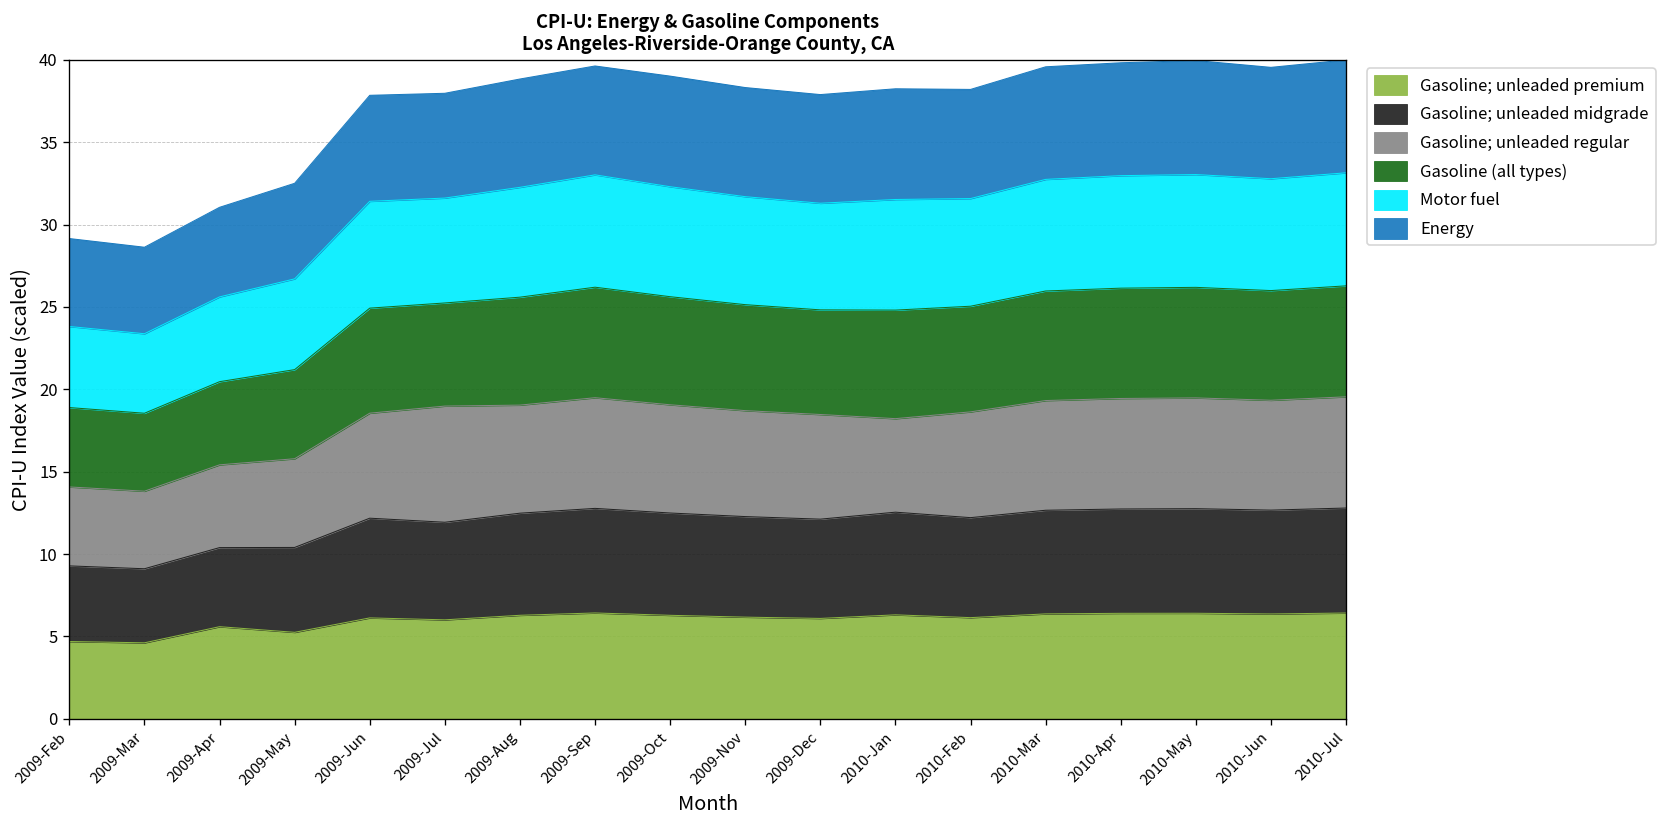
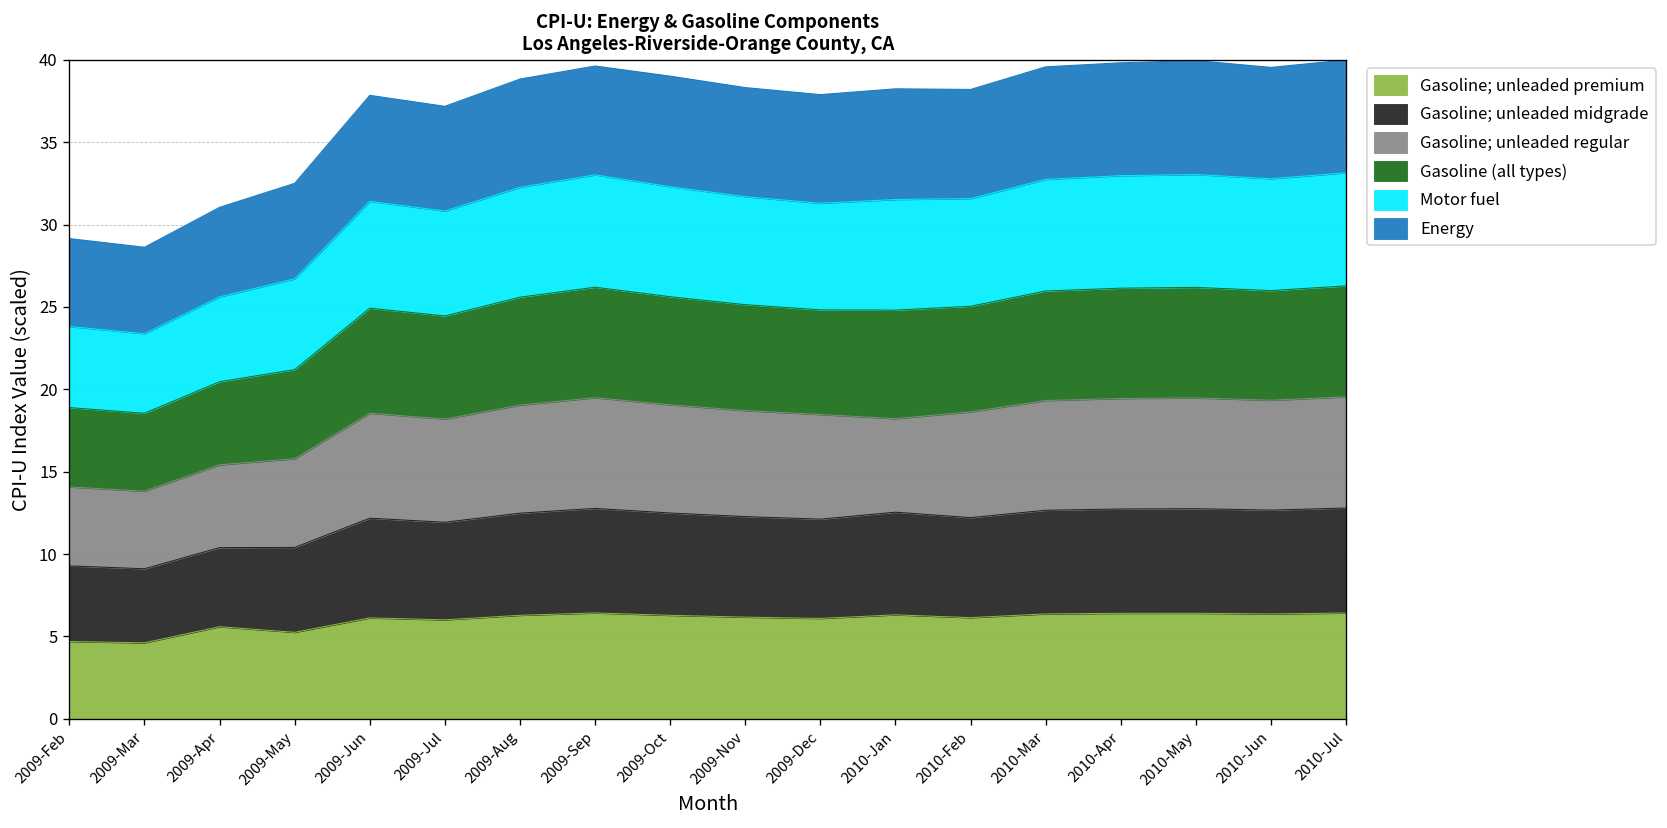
  {
    "Gasoline; unleaded premium": {
      "2009-Feb": 4.7,
      "2009-Mar": 4.6,
      "2009-Apr": 5.6,
      "2009-May": 5.2,
      "2009-Jun": 6.1,
      "2009-Jul": 6.0,
      "2009-Aug": 6.3,
      "2009-Sep": 6.4,
      "2009-Oct": 6.3,
      "2009-Nov": 6.2,
      "2009-Dec": 6.1,
      "2010-Jan": 6.3,
      "2010-Feb": 6.1,
      "2010-Mar": 6.4,
      "2010-Apr": 6.4,
      "2010-May": 6.4,
      "2010-Jun": 6.4,
      "2010-Jul": 6.4
    },
    "Gasoline; unleaded midgrade": {
      "2009-Feb": 4.6,
      "2009-Mar": 4.5,
      "2009-Apr": 4.8,
      "2009-May": 5.2,
      "2009-Jun": 6.1,
      "2009-Jul": 5.9,
      "2009-Aug": 6.2,
      "2009-Sep": 6.3,
      "2009-Oct": 6.2,
      "2009-Nov": 6.1,
      "2009-Dec": 6.0,
      "2010-Jan": 6.2,
      "2010-Feb": 6.1,
      "2010-Mar": 6.3,
      "2010-Apr": 6.3,
      "2010-May": 6.3,
      "2010-Jun": 6.3,
      "2010-Jul": 6.4
    },
    "Gasoline; unleaded regular": {
      "2009-Feb": 4.8,
      "2009-Mar": 4.7,
      "2009-Apr": 5.0,
      "2009-May": 5.4,
      "2009-Jun": 6.4,
-     "2009-Jul": 7.1,
+     "2009-Jul": 6.3,
      "2009-Aug": 6.6,
      "2009-Sep": 6.7,
      "2009-Oct": 6.6,
      "2009-Nov": 6.4,
      "2009-Dec": 6.4,
      "2010-Jan": 5.7,
      "2010-Feb": 6.4,
      "2010-Mar": 6.7,
      "2010-Apr": 6.7,
      "2010-May": 6.7,
      "2010-Jun": 6.7,
      "2010-Jul": 6.8
    },
    "Gasoline (all types)": {
      "2009-Feb": 4.8,
      "2009-Mar": 4.7,
      "2009-Apr": 5.0,
      "2009-May": 5.4,
      "2009-Jun": 6.4,
      "2009-Jul": 6.3,
      "2009-Aug": 6.6,
      "2009-Sep": 6.7,
      "2009-Oct": 6.6,
      "2009-Nov": 6.4,
      "2009-Dec": 6.4,
      "2010-Jan": 6.6,
      "2010-Feb": 6.4,
      "2010-Mar": 6.7,
      "2010-Apr": 6.7,
      "2010-May": 6.7,
      "2010-Jun": 6.7,
      "2010-Jul": 6.7
    },
    "Motor fuel": {
      "2009-Feb": 4.9,
      "2009-Mar": 4.8,
      "2009-Apr": 5.1,
      "2009-May": 5.5,
      "2009-Jun": 6.5,
      "2009-Jul": 6.4,
      "2009-Aug": 6.7,
      "2009-Sep": 6.8,
      "2009-Oct": 6.7,
      "2009-Nov": 6.6,
      "2009-Dec": 6.5,
      "2010-Jan": 6.7,
      "2010-Feb": 6.5,
      "2010-Mar": 6.8,
      "2010-Apr": 6.8,
      "2010-May": 6.8,
      "2010-Jun": 6.8,
      "2010-Jul": 6.9
    },
    "Energy": {
      "2009-Feb": 5.3,
      "2009-Mar": 5.3,
      "2009-Apr": 5.4,
      "2009-May": 5.8,
      "2009-Jun": 6.4,
      "2009-Jul": 6.4,
      "2009-Aug": 6.6,
      "2009-Sep": 6.6,
      "2009-Oct": 6.7,
      "2009-Nov": 6.6,
      "2009-Dec": 6.6,
      "2010-Jan": 6.7,
      "2010-Feb": 6.6,
      "2010-Mar": 6.8,
      "2010-Apr": 6.9,
      "2010-May": 6.9,
      "2010-Jun": 6.8,
      "2010-Jul": 6.9
    }
  }
